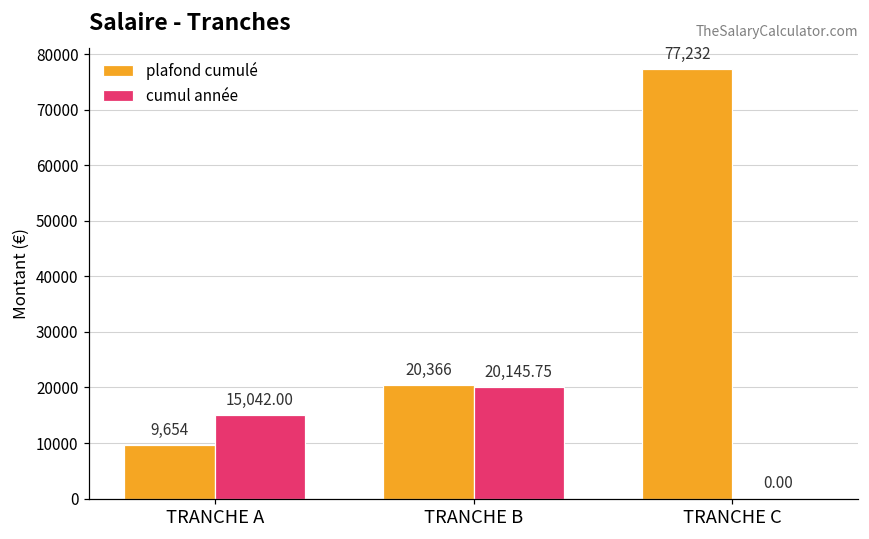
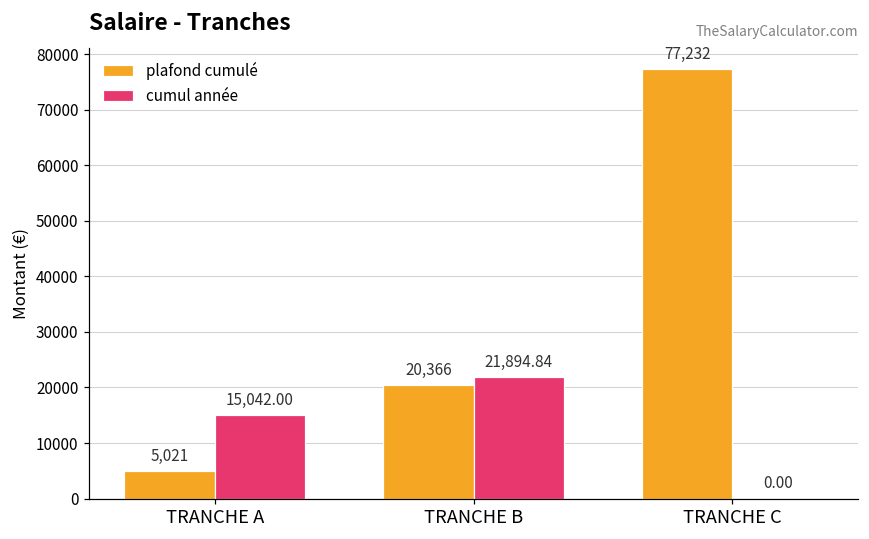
  {
    "plafond cumulé": {
-     "TRANCHE A": "9,654",
+     "TRANCHE A": "5,021",
      "TRANCHE B": "20,366",
      "TRANCHE C": "77,232"
    },
    "cumul année": {
      "TRANCHE A": "15,042.00",
-     "TRANCHE B": "20,145.75",
+     "TRANCHE B": "21,894.84",
      "TRANCHE C": "0.00"
    }
  }
